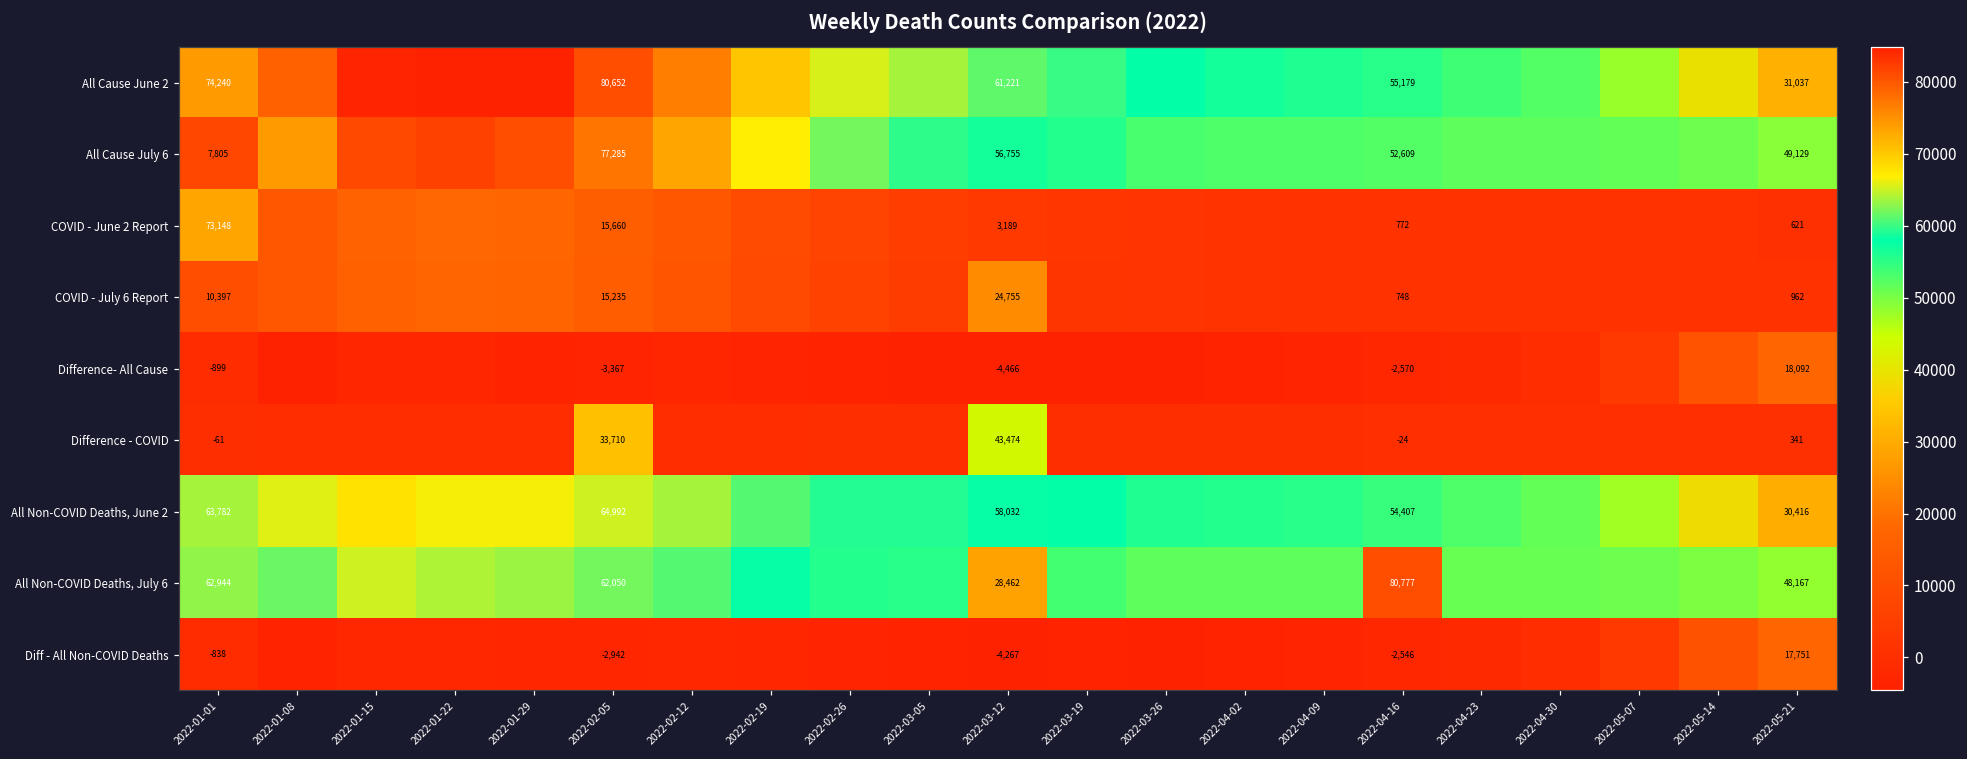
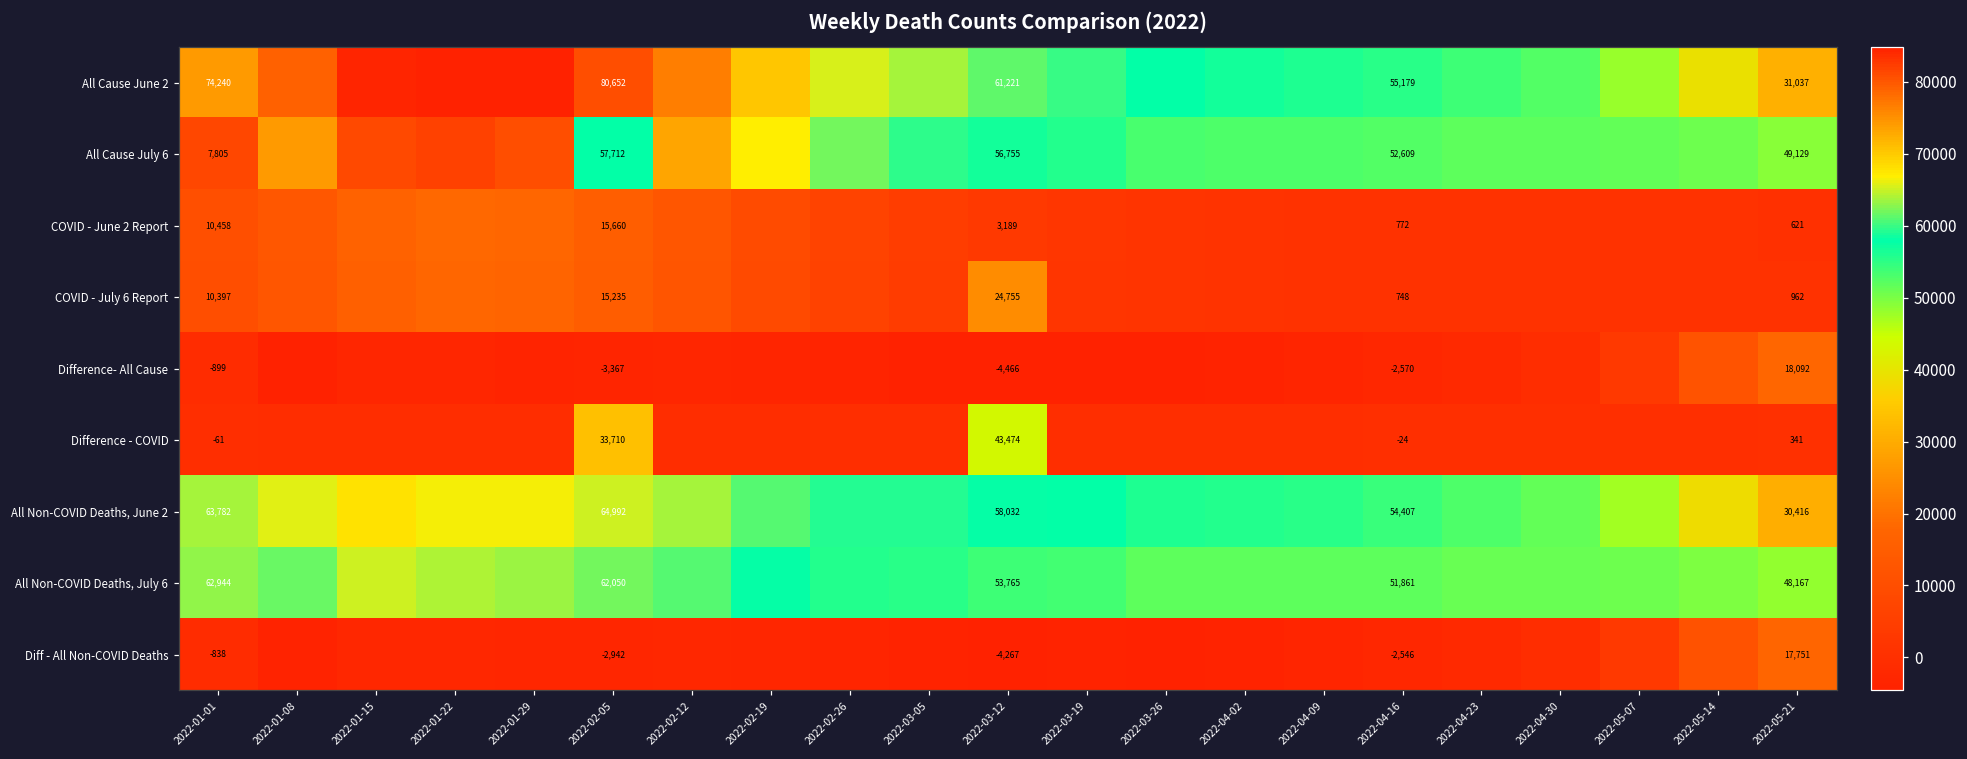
  {
    "All Cause June 2": {
      "2022-01-01": "74,240",
      "2022-02-05": "80,652",
      "2022-03-12": "61,221",
      "2022-04-16": "55,179",
      "2022-05-21": "31,037"
    },
    "All Cause July 6": {
      "2022-01-01": "7,805",
-     "2022-02-05": "77,285",
+     "2022-02-05": "57,712",
      "2022-03-12": "56,755",
      "2022-04-16": "52,609",
      "2022-05-21": "49,129"
    },
    "COVID - June 2 Report": {
-     "2022-01-01": "73,148",
+     "2022-01-01": "10,458",
      "2022-02-05": "15,660",
      "2022-03-12": "3,189",
      "2022-04-16": "772",
      "2022-05-21": "621"
    },
    "COVID - July 6 Report": {
      "2022-01-01": "10,397",
      "2022-02-05": "15,235",
      "2022-03-12": "24,755",
      "2022-04-16": "748",
      "2022-05-21": "962"
    },
    "Difference- All Cause": {
      "2022-01-01": "-899",
      "2022-02-05": "-3,367",
      "2022-03-12": "-4,466",
      "2022-04-16": "-2,570",
      "2022-05-21": "18,092"
    },
    "Difference - COVID": {
      "2022-01-01": "-61",
      "2022-02-05": "33,710",
      "2022-03-12": "43,474",
      "2022-04-16": "-24",
      "2022-05-21": "341"
    },
    "All Non-COVID Deaths, June 2": {
      "2022-01-01": "63,782",
      "2022-02-05": "64,992",
      "2022-03-12": "58,032",
      "2022-04-16": "54,407",
      "2022-05-21": "30,416"
    },
    "All Non-COVID Deaths, July 6": {
      "2022-01-01": "62,944",
      "2022-02-05": "62,050",
-     "2022-03-12": "28,462",
-     "2022-04-16": "80,777",
+     "2022-03-12": "53,765",
+     "2022-04-16": "51,861",
      "2022-05-21": "48,167"
    },
    "Diff - All Non-COVID Deaths": {
      "2022-01-01": "-838",
      "2022-02-05": "-2,942",
      "2022-03-12": "-4,267",
      "2022-04-16": "-2,546",
      "2022-05-21": "17,751"
    }
  }
